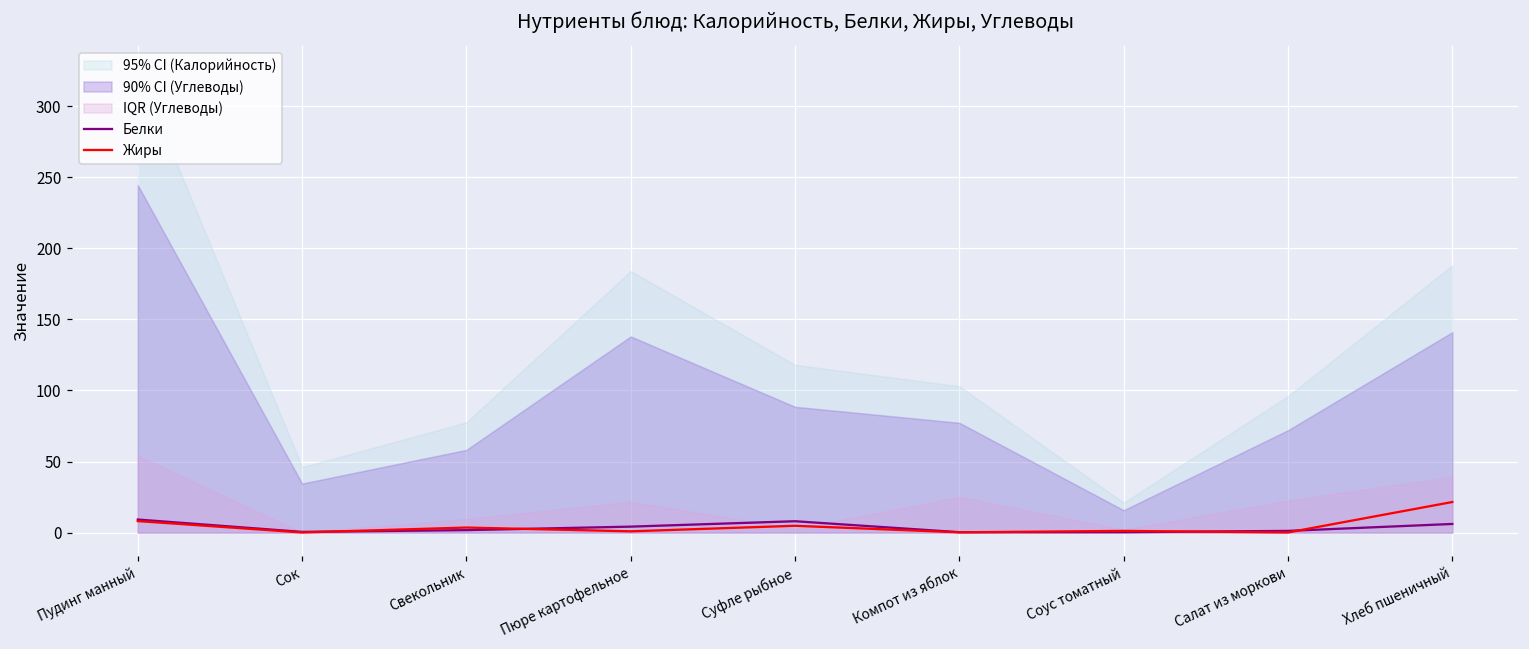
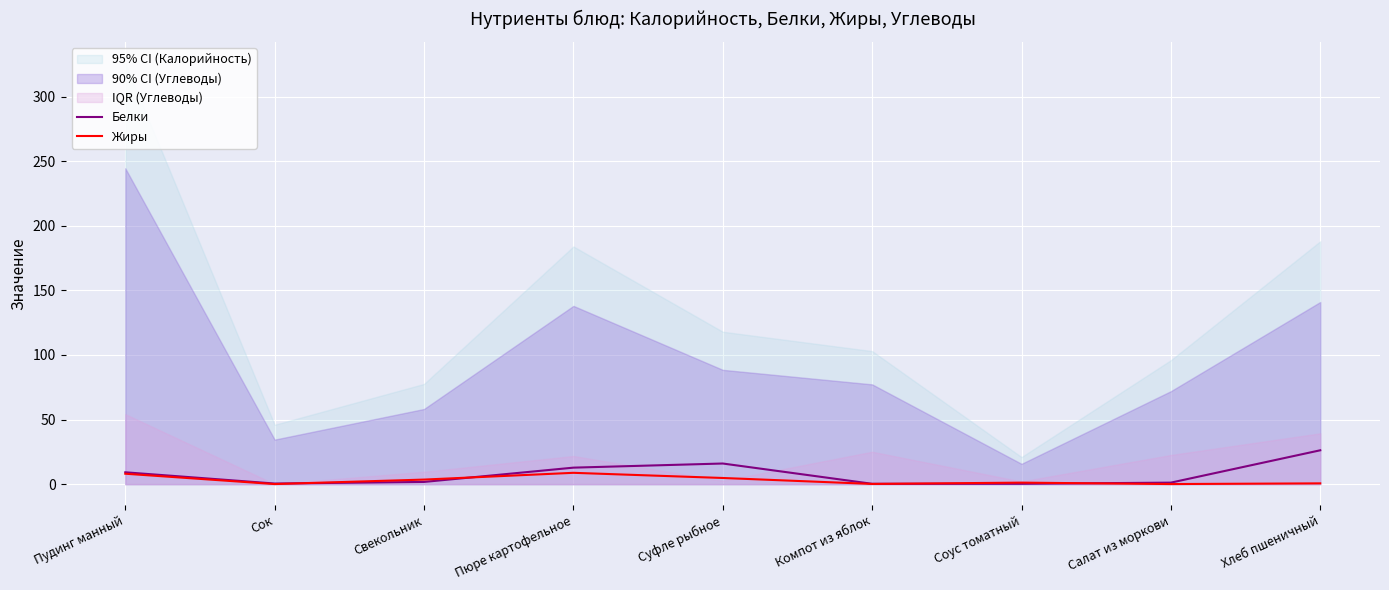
  {
    "Белки": {
-     "Пюре картофельное": 4,
-     "Суфле рыбное": 8,
-     "Хлеб пшеничный": 6
+     "Пюре картофельное": 13,
+     "Суфле рыбное": 16,
+     "Хлеб пшеничный": 26
    },
    "Жиры": {
-     "Пюре картофельное": 1,
+     "Пюре картофельное": 9,
      "Суфле рыбное": 5,
-     "Хлеб пшеничный": 22
+     "Хлеб пшеничный": 1
    }
  }
